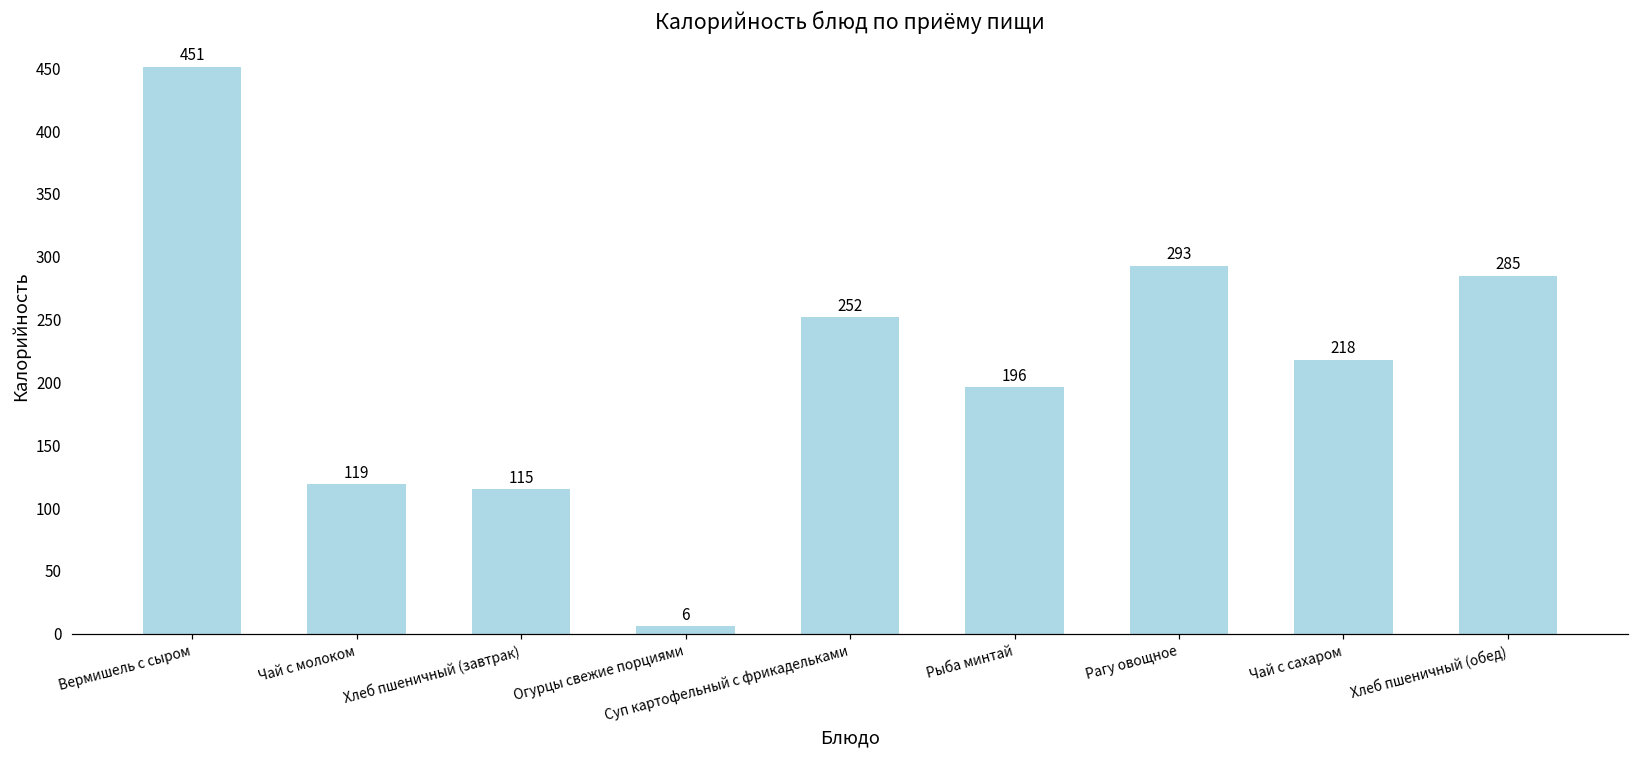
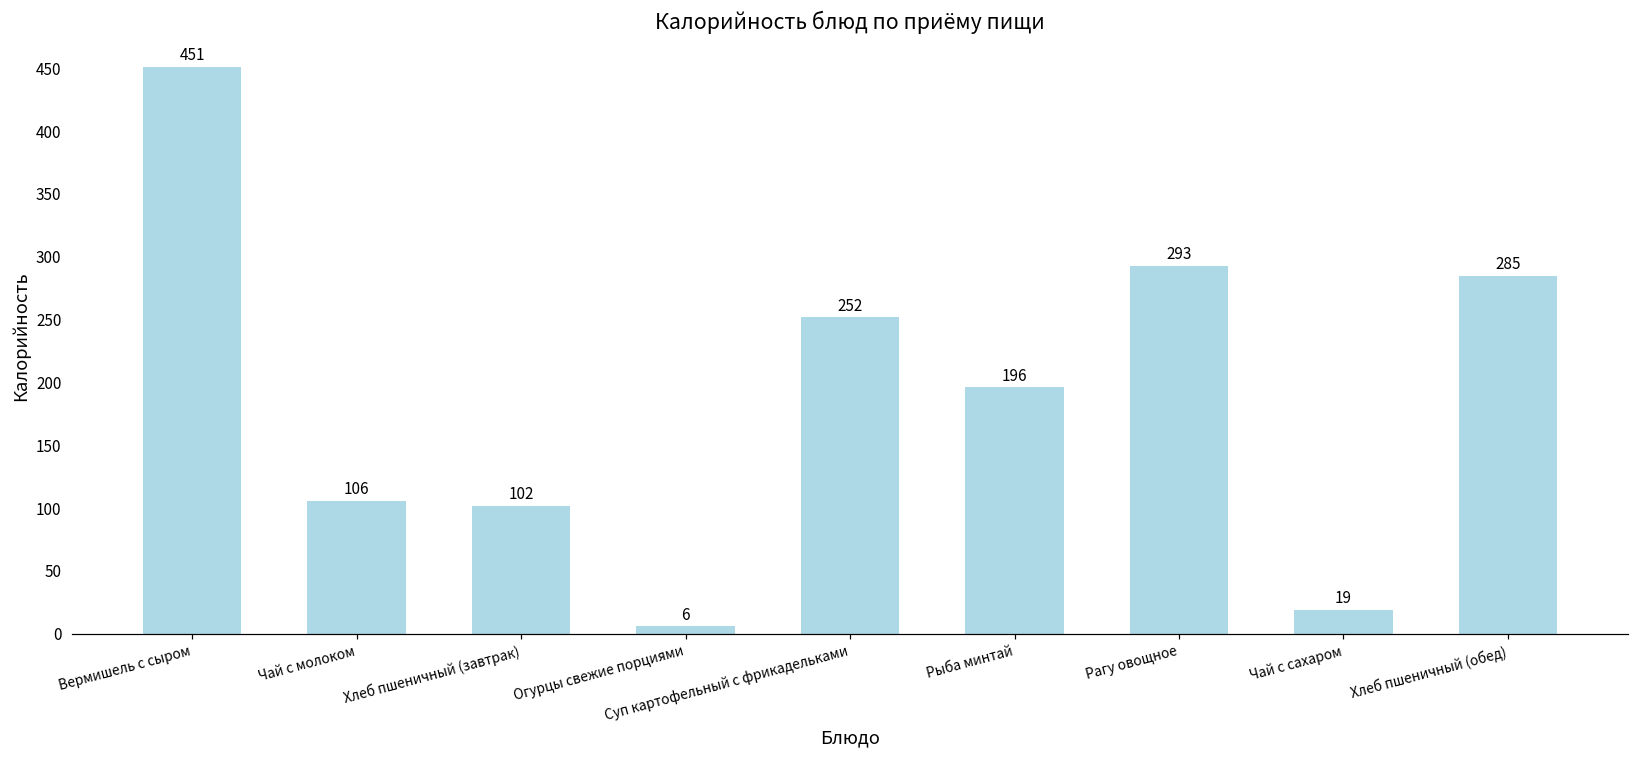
  {
    "Вермишель с сыром": 451,
-   "Чай с молоком": 119,
-   "Хлеб пшеничный (завтрак)": 115,
+   "Чай с молоком": 106,
+   "Хлеб пшеничный (завтрак)": 102,
    "Огурцы свежие порциями": 6,
    "Суп картофельный с фрикадельками": 252,
    "Рыба минтай": 196,
    "Рагу овощное": 293,
-   "Чай с сахаром": 218,
+   "Чай с сахаром": 19,
    "Хлеб пшеничный (обед)": 285
  }
